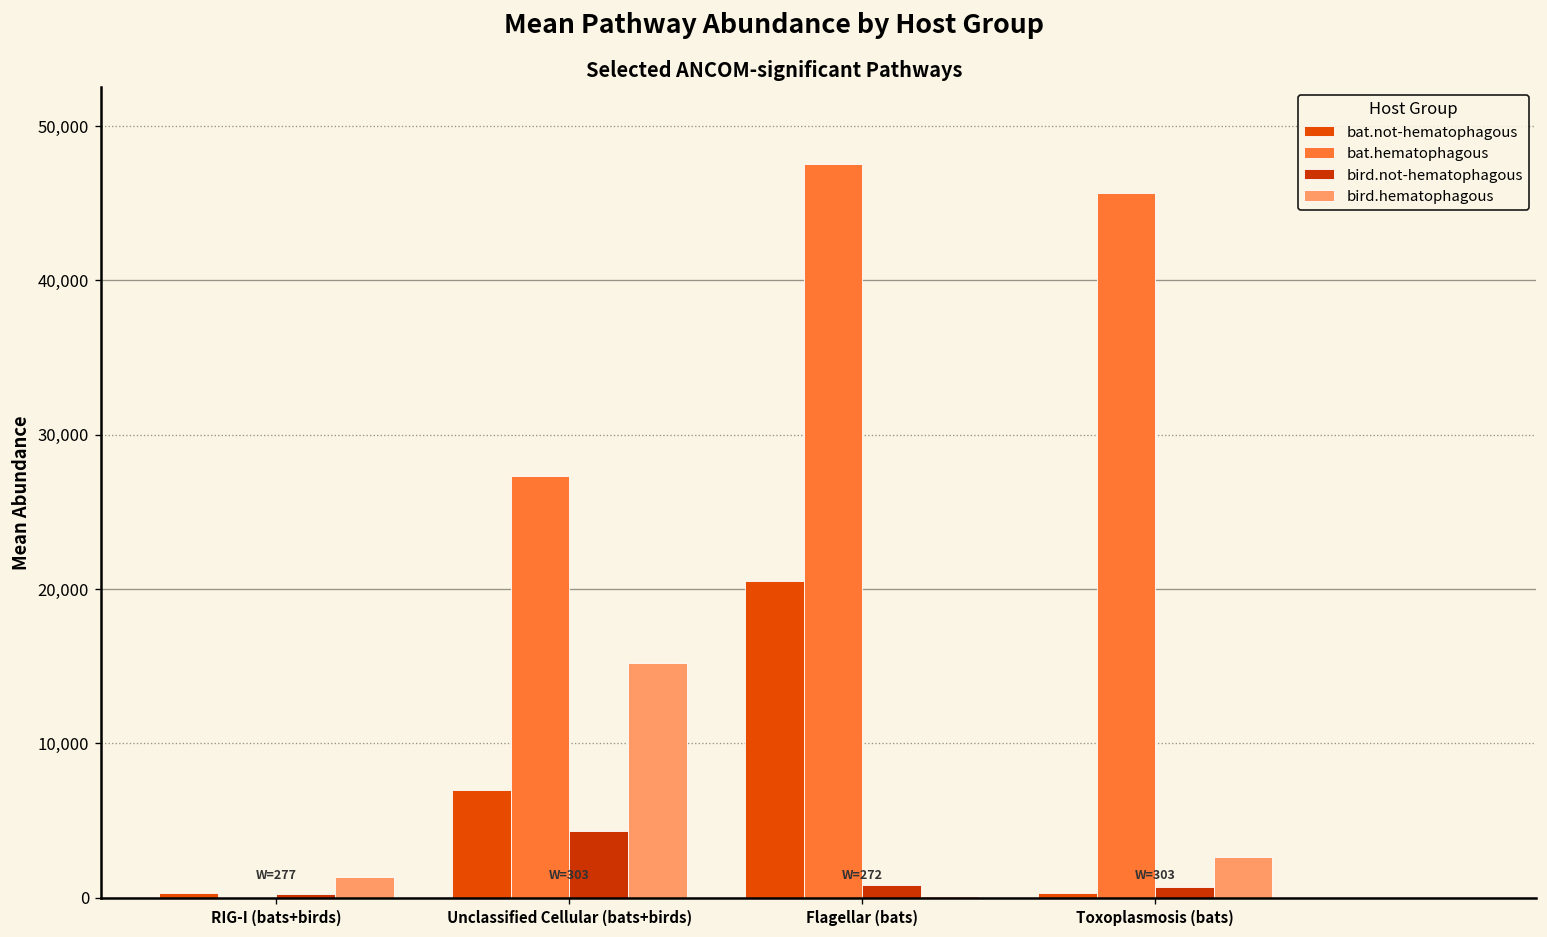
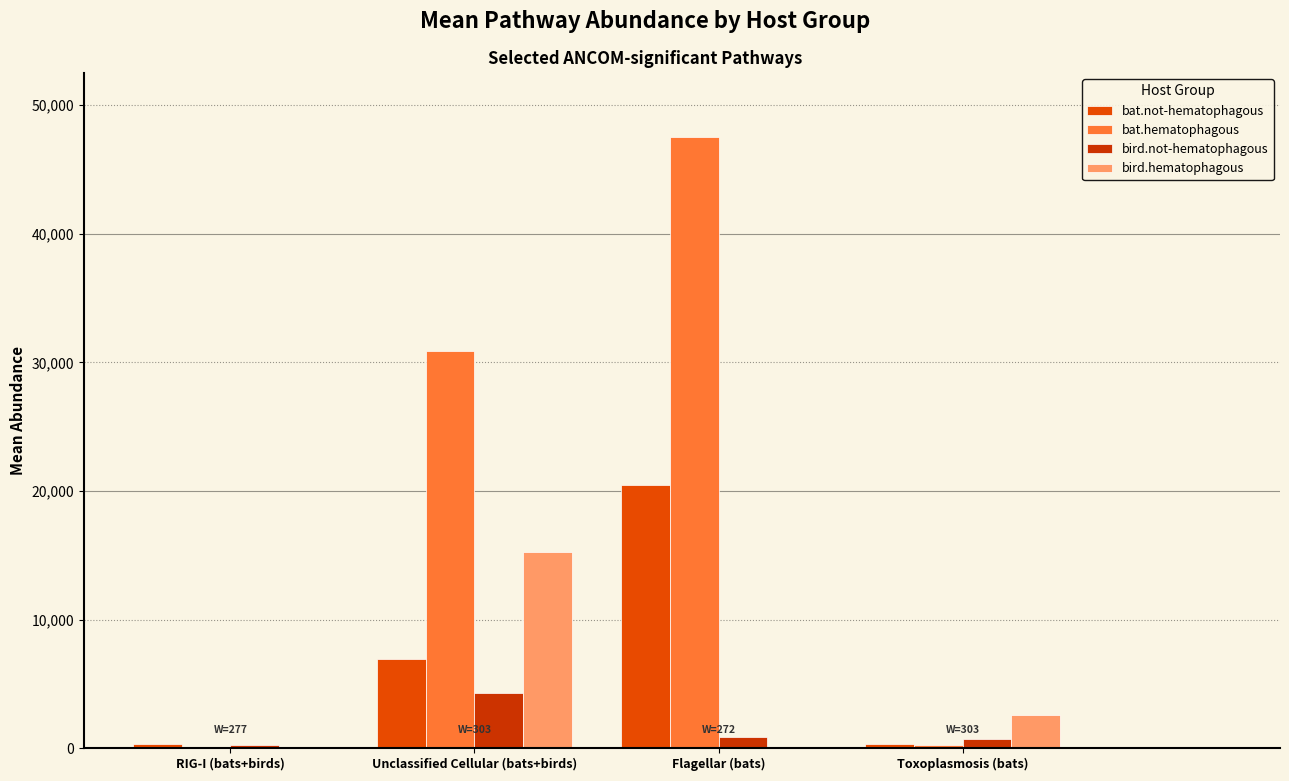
  {
    "bat.hematophagous": {
-     "Unclassified Cellular (bats+birds)": "27,300",
-     "Toxoplasmosis (bats)": "45,600"
+     "Unclassified Cellular (bats+birds)": "30,900",
+     "Toxoplasmosis (bats)": "200"
    },
    "bird.hematophagous": {
-     "RIG-I (bats+birds)": "1,300",
+     "RIG-I (bats+birds)": "0",
      "Unclassified Cellular (bats+birds)": "15,200",
      "Toxoplasmosis (bats)": "2,600"
    }
  }
